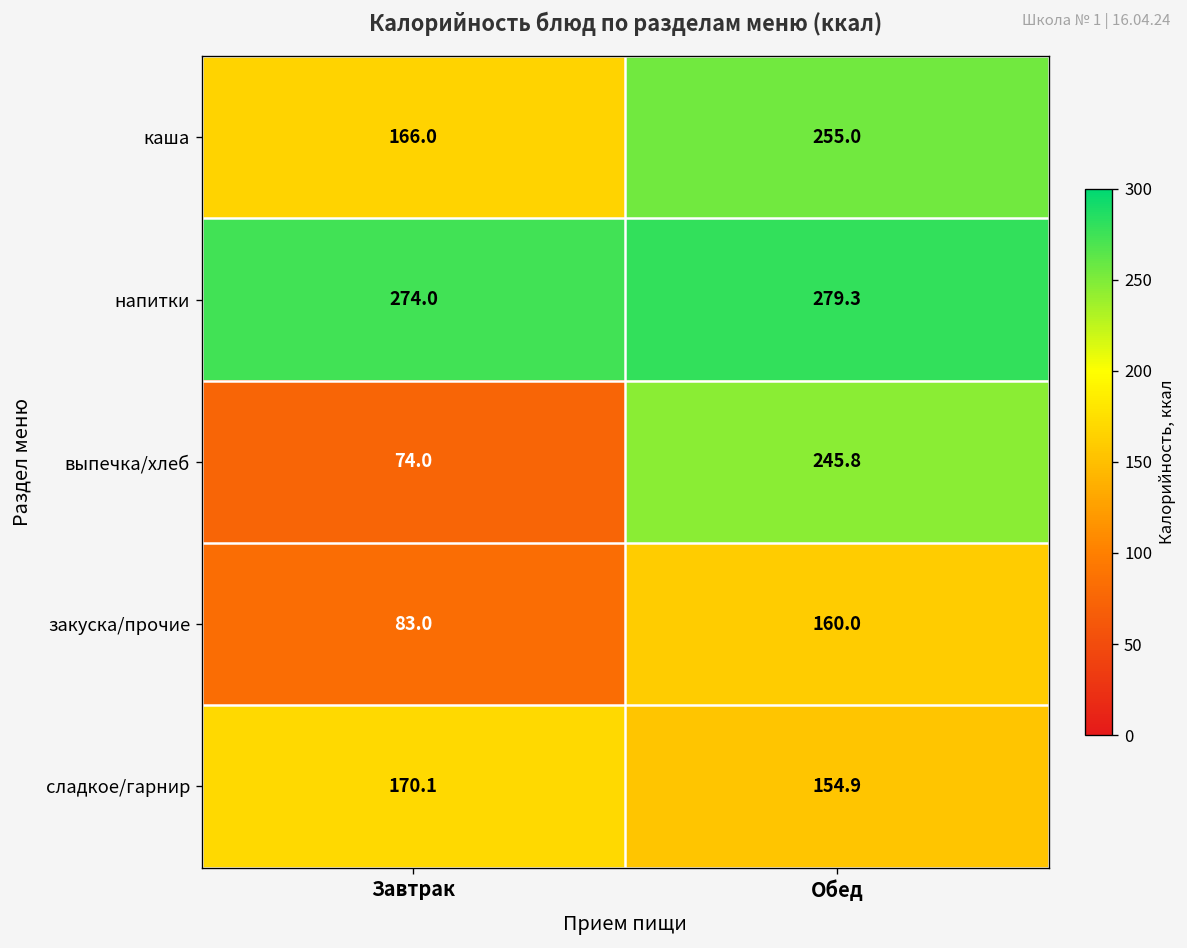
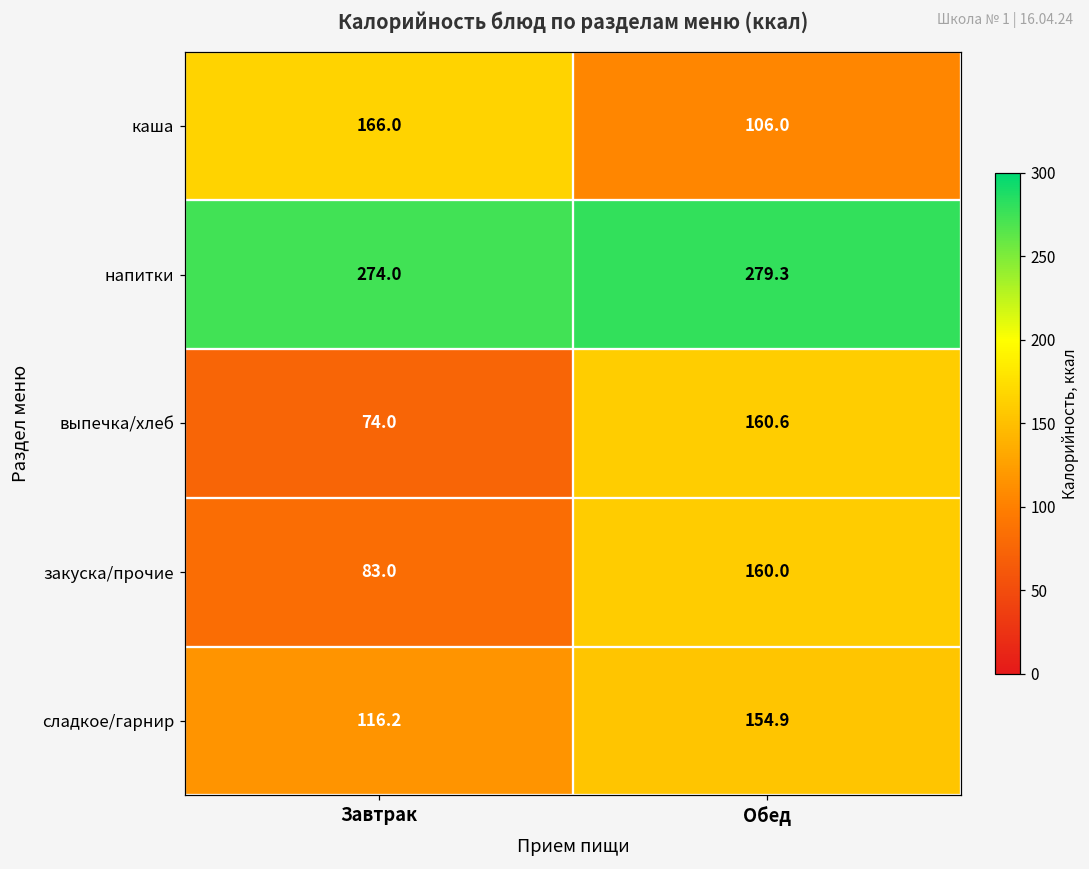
  {
    "каша": {
      "Завтрак": 166.0,
-     "Обед": 255.0
+     "Обед": 106.0
    },
    "напитки": {
      "Завтрак": 274.0,
      "Обед": 279.3
    },
    "выпечка/хлеб": {
      "Завтрак": 74.0,
-     "Обед": 245.8
+     "Обед": 160.6
    },
    "закуска/прочие": {
      "Завтрак": 83.0,
      "Обед": 160.0
    },
    "сладкое/гарнир": {
-     "Завтрак": 170.1,
+     "Завтрак": 116.2,
      "Обед": 154.9
    }
  }
